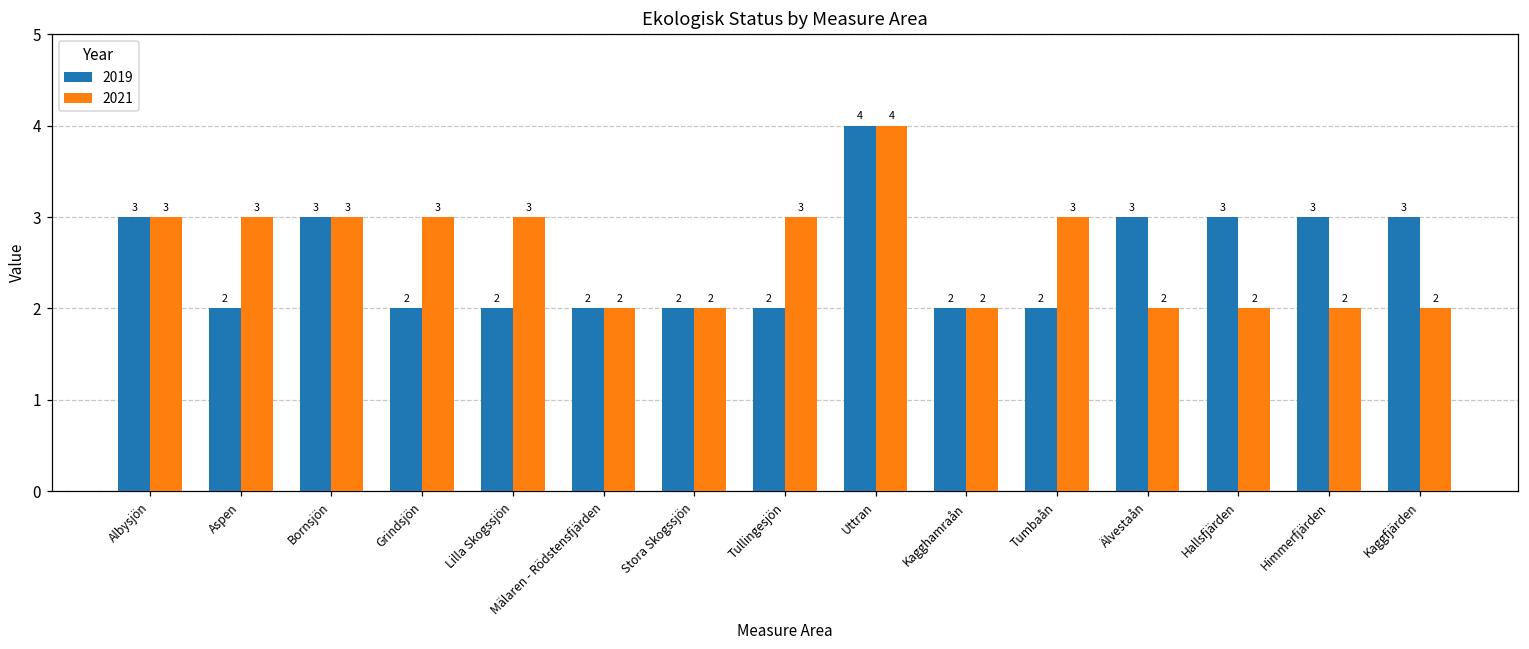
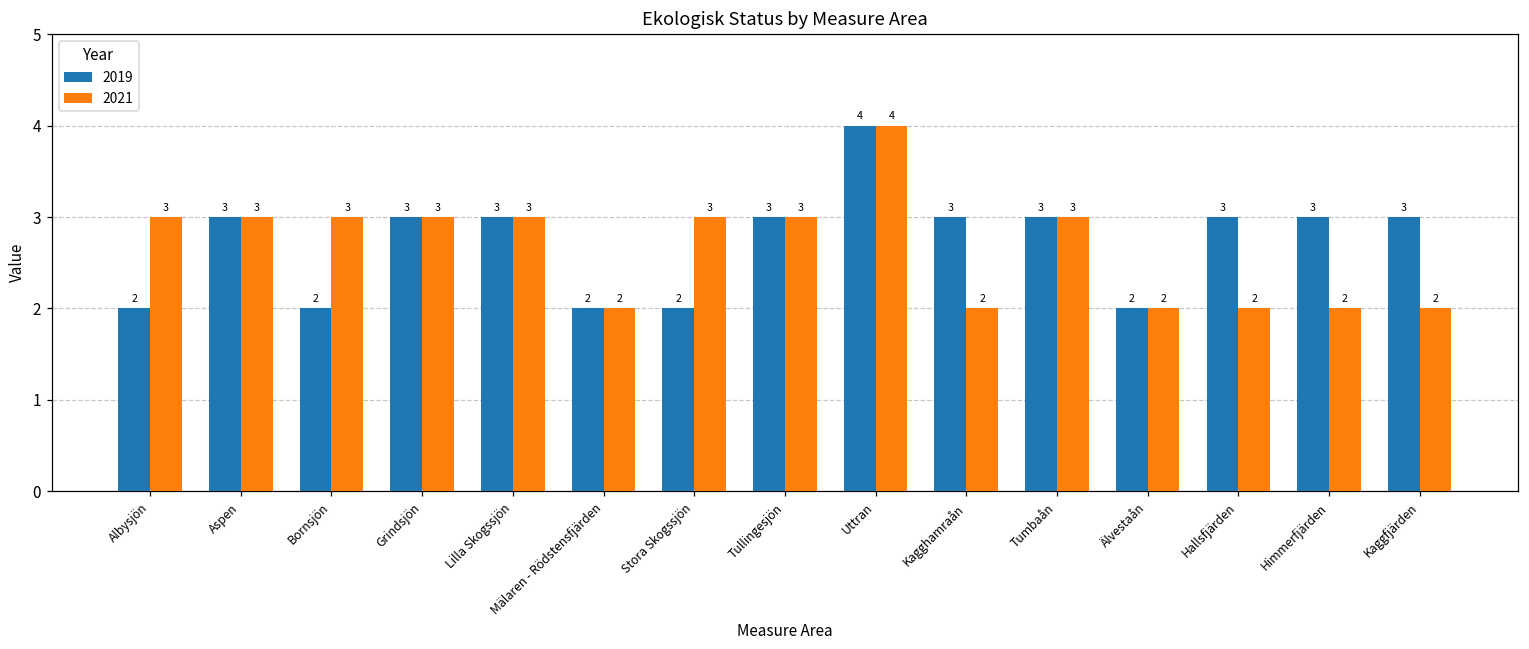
  {
    "2019": {
-     "Albysjön": 3,
-     "Aspen": 2,
-     "Bornsjön": 3,
-     "Grindsjön": 2,
-     "Lilla Skogssjön": 2,
+     "Albysjön": 2,
+     "Aspen": 3,
+     "Bornsjön": 2,
+     "Grindsjön": 3,
+     "Lilla Skogssjön": 3,
      "Mälaren - Rödstensfjärden": 2,
      "Stora Skogssjön": 2,
-     "Tullingesjön": 2,
+     "Tullingesjön": 3,
      "Uttran": 4,
-     "Kagghamraån": 2,
-     "Tumbaån": 2,
-     "Älvestaån": 3,
+     "Kagghamraån": 3,
+     "Tumbaån": 3,
+     "Älvestaån": 2,
      "Hallsfjärden": 3,
      "Himmerfjärden": 3,
      "Kaggfjärden": 3
    },
    "2021": {
      "Albysjön": 3,
      "Aspen": 3,
      "Bornsjön": 3,
      "Grindsjön": 3,
      "Lilla Skogssjön": 3,
      "Mälaren - Rödstensfjärden": 2,
-     "Stora Skogssjön": 2,
+     "Stora Skogssjön": 3,
      "Tullingesjön": 3,
      "Uttran": 4,
      "Kagghamraån": 2,
      "Tumbaån": 3,
      "Älvestaån": 2,
      "Hallsfjärden": 2,
      "Himmerfjärden": 2,
      "Kaggfjärden": 2
    }
  }
